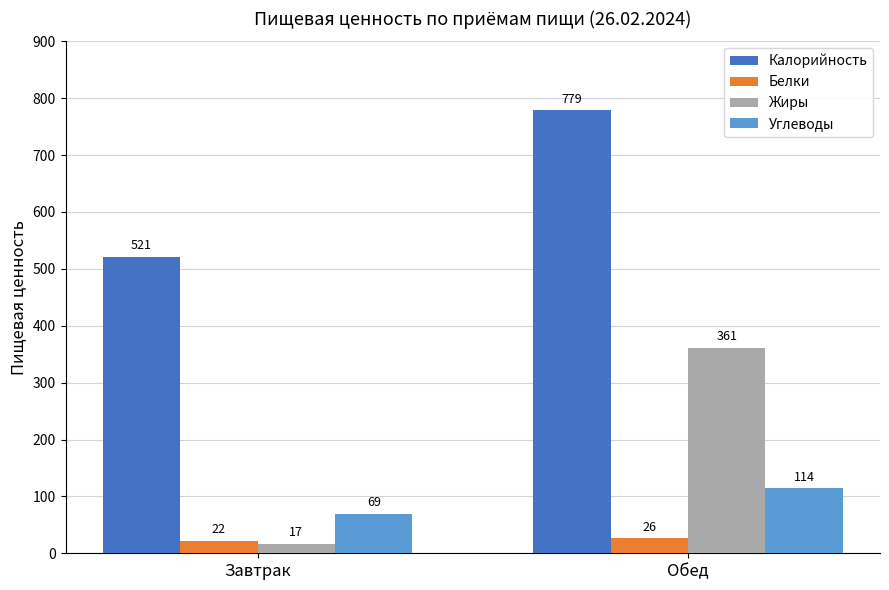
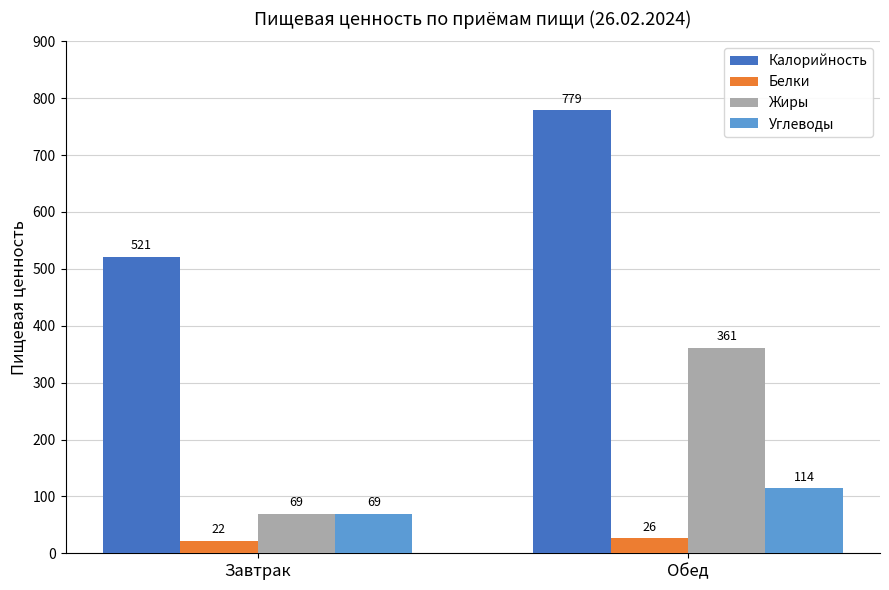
  {
    "Белки": {
      "Завтрак": 22,
      "Обед": 26
    },
    "Жиры": {
-     "Завтрак": 17,
+     "Завтрак": 69,
      "Обед": 361
    }
  }
